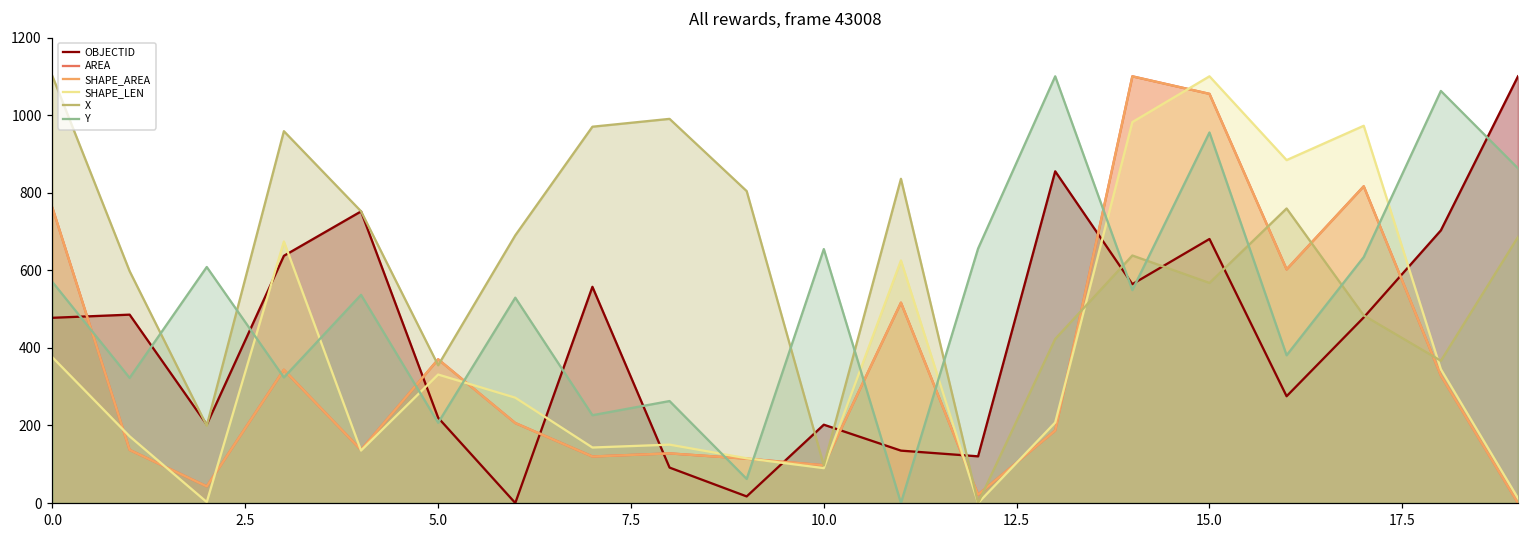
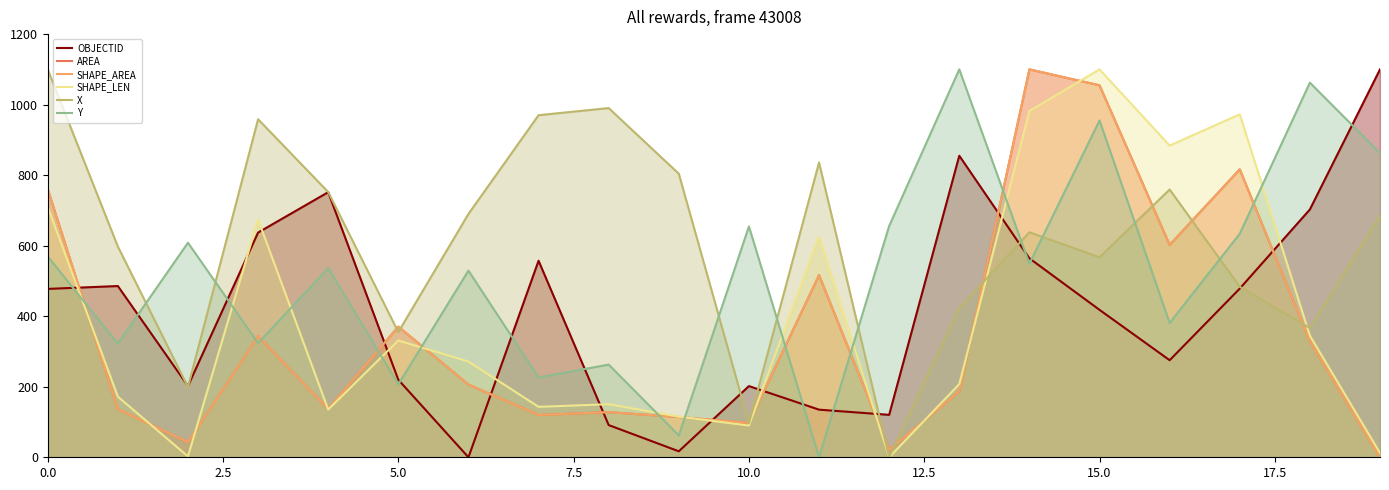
  {
    "OBJECTID": {
      "0.0": 480,
      "5.0": 220,
      "10.0": 200,
-     "15.0": 680
+     "15.0": 420
    },
    "SHAPE_LEN": {
-     "0.0": 380,
+     "0.0": 710,
      "5.0": 330,
      "15.0": 1100
    }
  }
